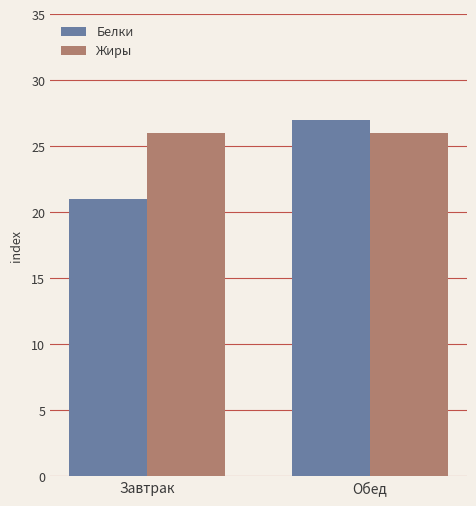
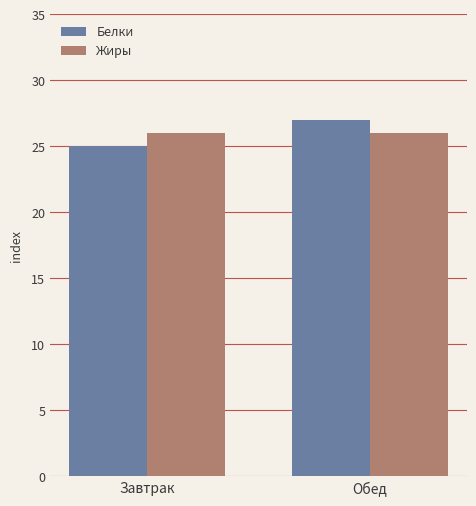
  {
    "Белки": {
-     "Завтрак": 21,
+     "Завтрак": 25,
      "Обед": 27
    },
    "Жиры": {
      "Завтрак": 26,
      "Обед": 26
    }
  }
